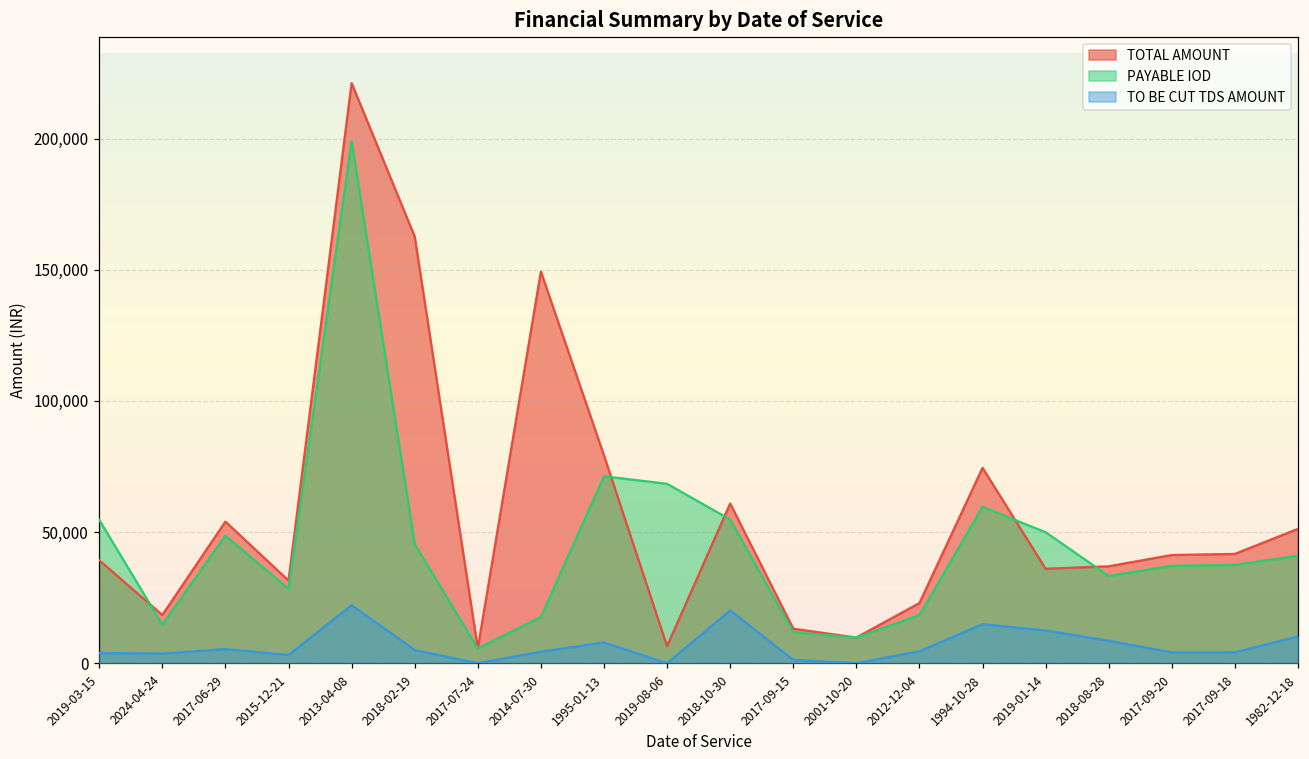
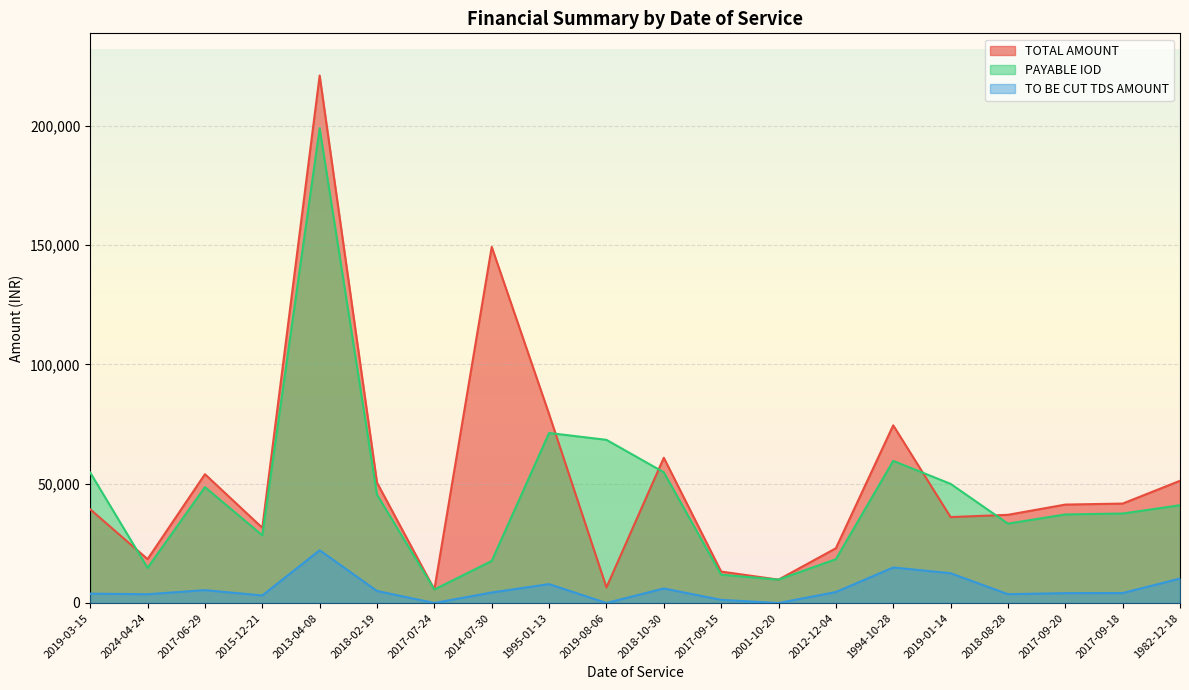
  {
    "TOTAL AMOUNT": {
      "2019-03-15": "39,000",
      "2024-04-24": "18,000",
      "2017-06-29": "54,000",
      "2015-12-21": "32,000",
      "2013-04-08": "221,000",
-     "2018-02-19": "163,000",
+     "2018-02-19": "50,000",
      "2014-07-30": "149,000",
      "1995-01-13": "79,000",
      "2019-08-06": "7,000",
      "2018-10-30": "61,000",
      "2017-09-15": "13,000",
      "2012-12-04": "23,000",
      "1994-10-28": "74,000",
      "2019-01-14": "36,000",
      "2018-08-28": "37,000",
      "2017-09-20": "41,000",
      "2017-09-18": "42,000",
      "1982-12-18": "51,000"
    },
    "PAYABLE IOD": {
      "2019-03-15": "55,000",
      "2024-04-24": "15,000",
      "2017-06-29": "49,000",
      "2015-12-21": "28,000",
      "2013-04-08": "199,000",
      "2018-02-19": "45,000",
      "2014-07-30": "18,000",
      "1995-01-13": "71,000",
      "2019-08-06": "68,000",
      "2018-10-30": "55,000",
      "2017-09-15": "12,000",
      "2012-12-04": "18,000",
      "1994-10-28": "60,000",
      "2019-01-14": "50,000",
      "2018-08-28": "33,000",
      "2017-09-20": "37,000",
      "2017-09-18": "38,000",
      "1982-12-18": "41,000"
    },
    "TO BE CUT TDS AMOUNT": {
      "2019-03-15": "4,000",
      "2024-04-24": "4,000",
      "2017-06-29": "5,000",
      "2015-12-21": "3,000",
      "2013-04-08": "22,000",
      "2018-02-19": "5,000",
      "2017-07-24": "0",
      "2014-07-30": "4,000",
      "1995-01-13": "8,000",
      "2019-08-06": "0",
-     "2018-10-30": "20,000",
+     "2018-10-30": "6,000",
      "2017-09-15": "1,000",
      "2001-10-20": "0",
      "2012-12-04": "5,000",
      "1994-10-28": "15,000",
      "2019-01-14": "12,000",
-     "2018-08-28": "9,000",
+     "2018-08-28": "4,000",
      "2017-09-20": "4,000",
      "2017-09-18": "4,000",
      "1982-12-18": "10,000"
    }
  }
